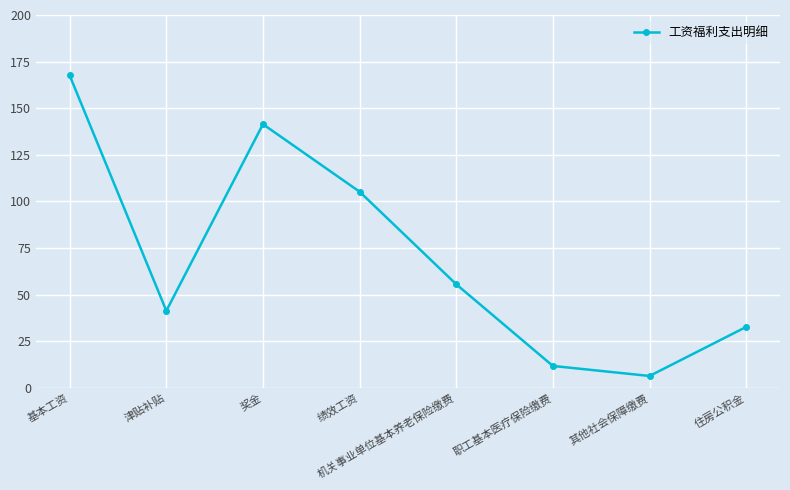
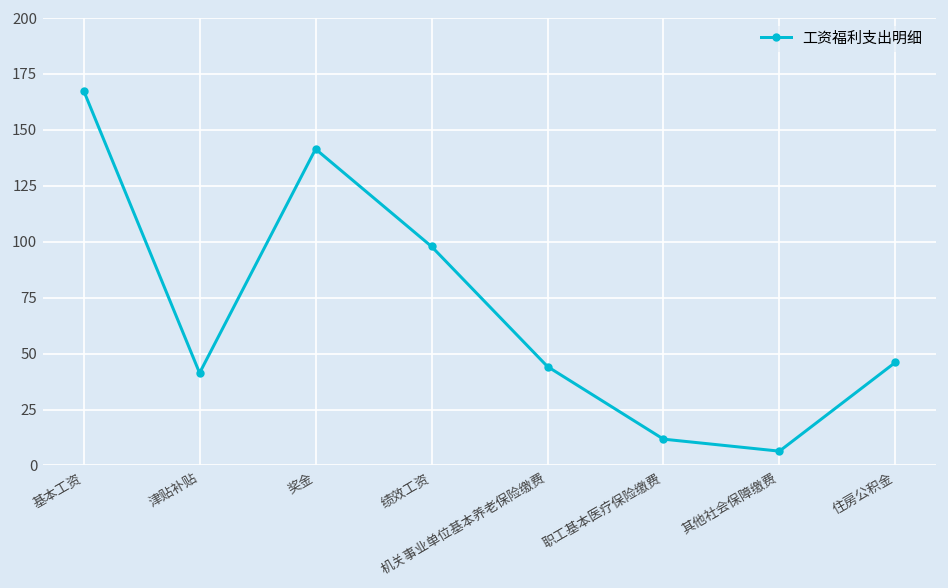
  {
    "基本工资": 168,
    "津贴补贴": 41,
    "奖金": 141,
-   "绩效工资": 105,
-   "机关事业单位基本养老保险缴费": 56,
+   "绩效工资": 98,
+   "机关事业单位基本养老保险缴费": 44,
    "职工基本医疗保险缴费": 12,
    "其他社会保障缴费": 6,
-   "住房公积金": 33
+   "住房公积金": 46
  }
